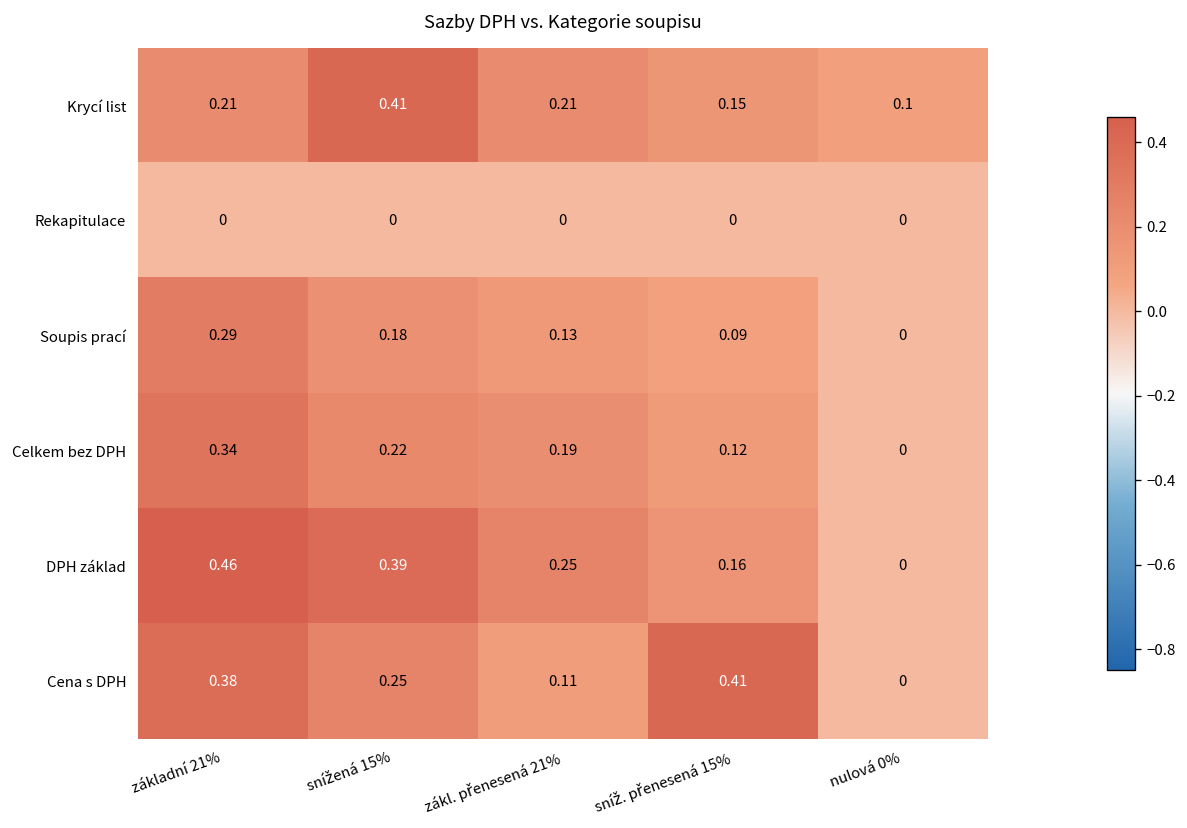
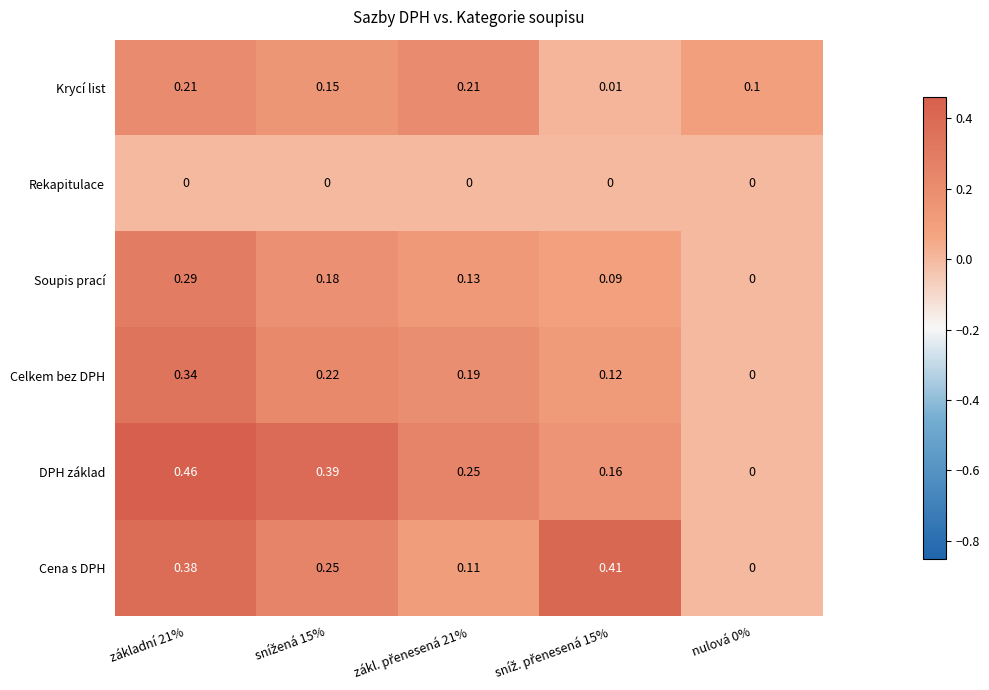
  {
    "Krycí list": {
      "základní 21%": 0.21,
-     "snížená 15%": 0.41,
+     "snížená 15%": 0.15,
      "zákl. přenesená 21%": 0.21,
-     "sníž. přenesená 15%": 0.15,
+     "sníž. přenesená 15%": 0.01,
      "nulová 0%": 0.1
    },
    "Rekapitulace": {
      "základní 21%": 0,
      "snížená 15%": 0,
      "zákl. přenesená 21%": 0,
      "sníž. přenesená 15%": 0,
      "nulová 0%": 0
    },
    "Soupis prací": {
      "základní 21%": 0.29,
      "snížená 15%": 0.18,
      "zákl. přenesená 21%": 0.13,
      "sníž. přenesená 15%": 0.09,
      "nulová 0%": 0
    },
    "Celkem bez DPH": {
      "základní 21%": 0.34,
      "snížená 15%": 0.22,
      "zákl. přenesená 21%": 0.19,
      "sníž. přenesená 15%": 0.12,
      "nulová 0%": 0
    },
    "DPH základ": {
      "základní 21%": 0.46,
      "snížená 15%": 0.39,
      "zákl. přenesená 21%": 0.25,
      "sníž. přenesená 15%": 0.16,
      "nulová 0%": 0
    },
    "Cena s DPH": {
      "základní 21%": 0.38,
      "snížená 15%": 0.25,
      "zákl. přenesená 21%": 0.11,
      "sníž. přenesená 15%": 0.41,
      "nulová 0%": 0
    }
  }
